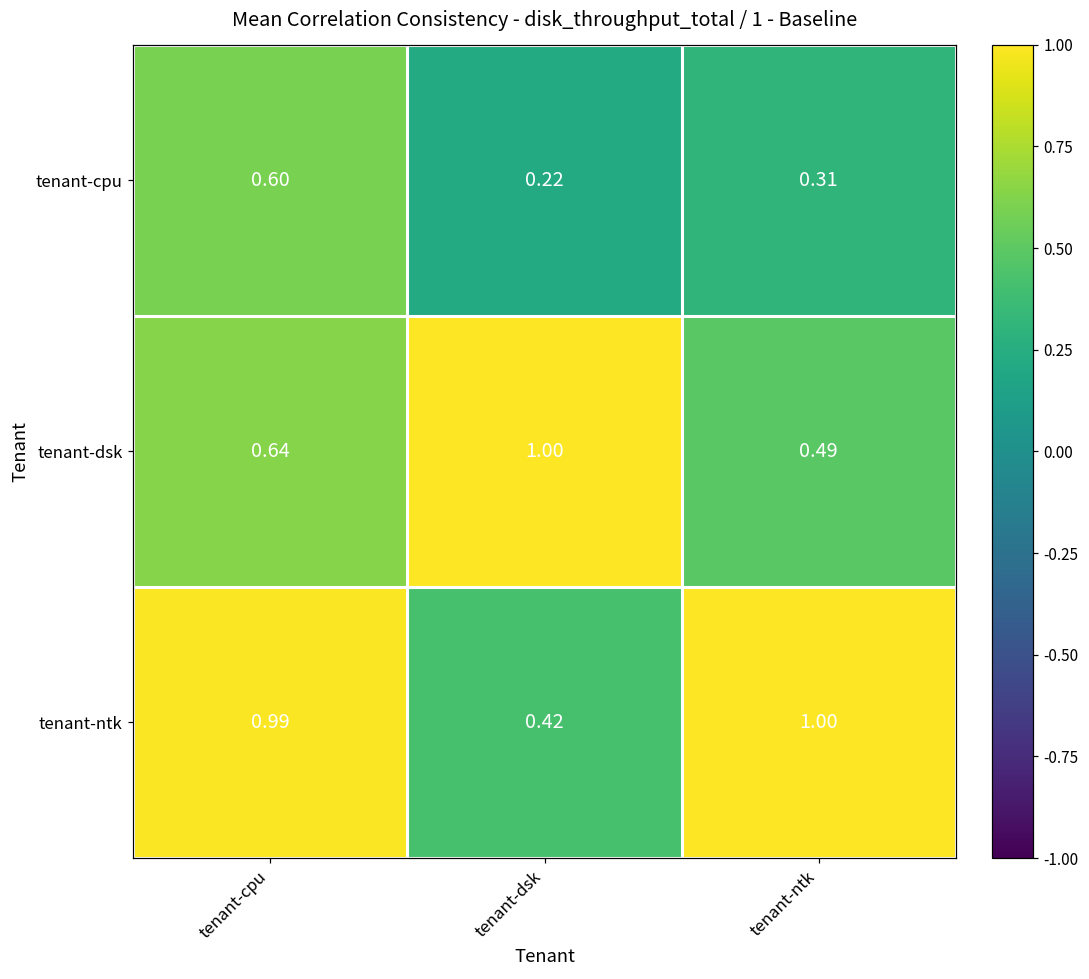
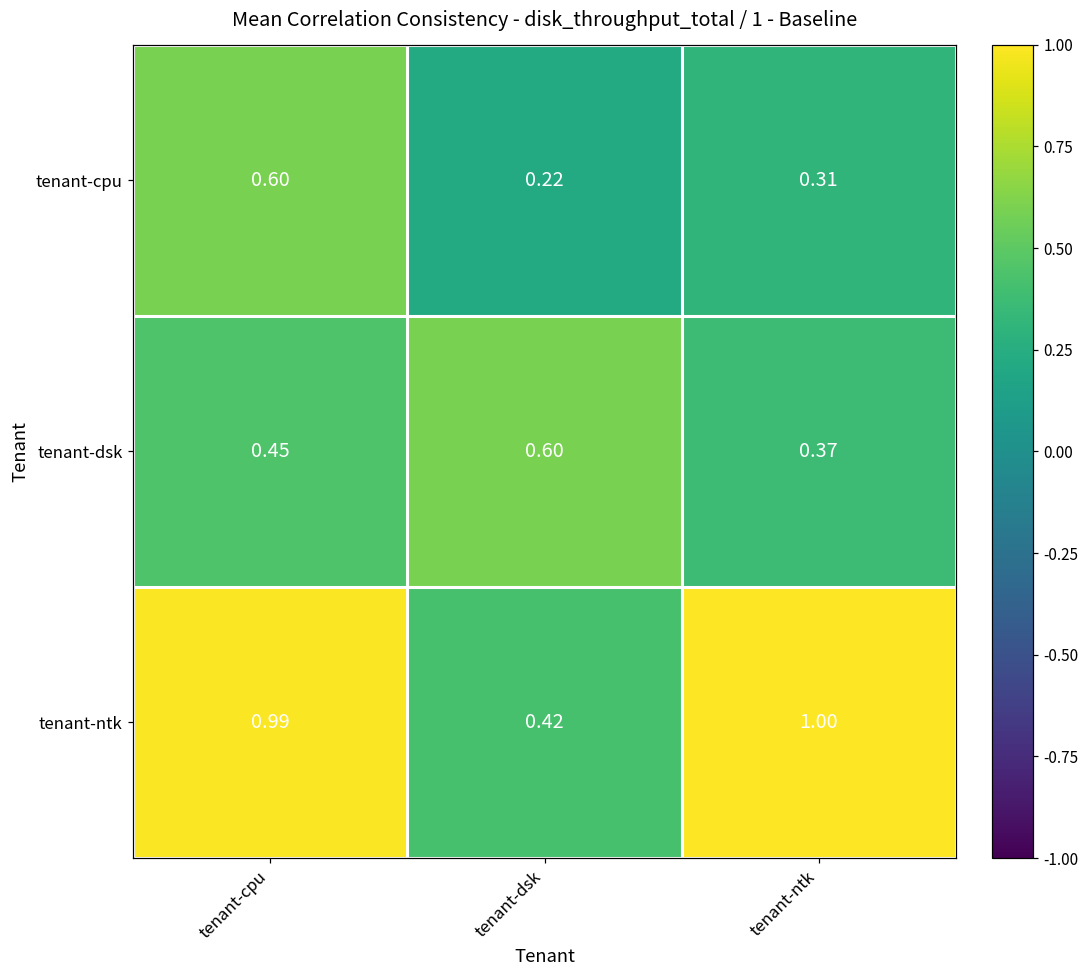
  {
    "tenant-cpu": {
      "tenant-cpu": 0.60,
      "tenant-dsk": 0.22,
      "tenant-ntk": 0.31
    },
    "tenant-dsk": {
-     "tenant-cpu": 0.64,
-     "tenant-dsk": 1.00,
-     "tenant-ntk": 0.49
+     "tenant-cpu": 0.45,
+     "tenant-dsk": 0.60,
+     "tenant-ntk": 0.37
    },
    "tenant-ntk": {
      "tenant-cpu": 0.99,
      "tenant-dsk": 0.42,
      "tenant-ntk": 1.00
    }
  }
